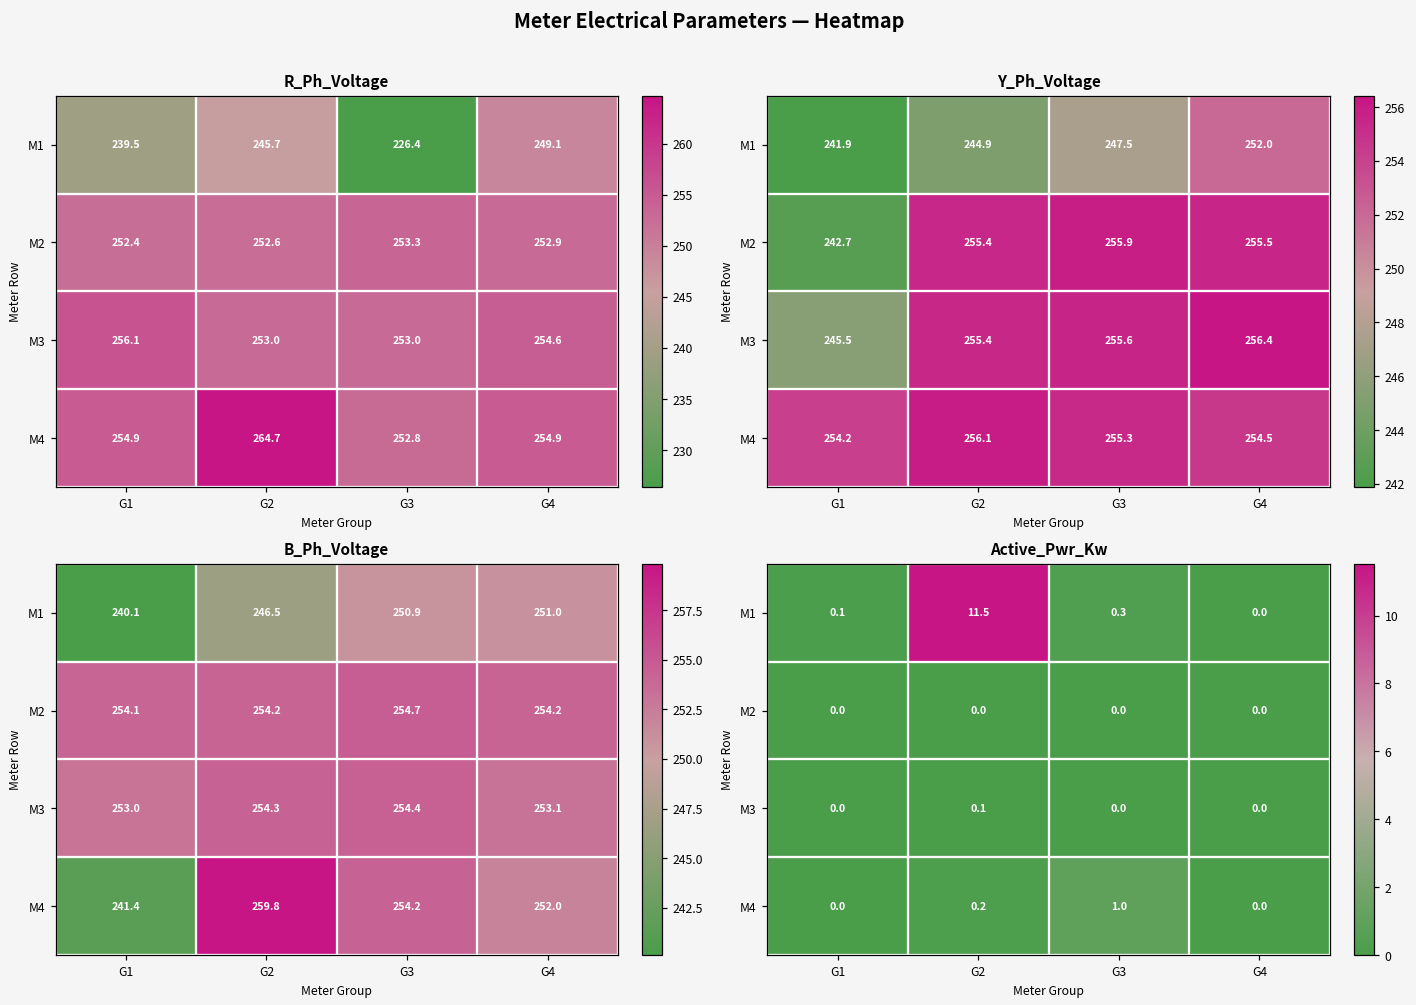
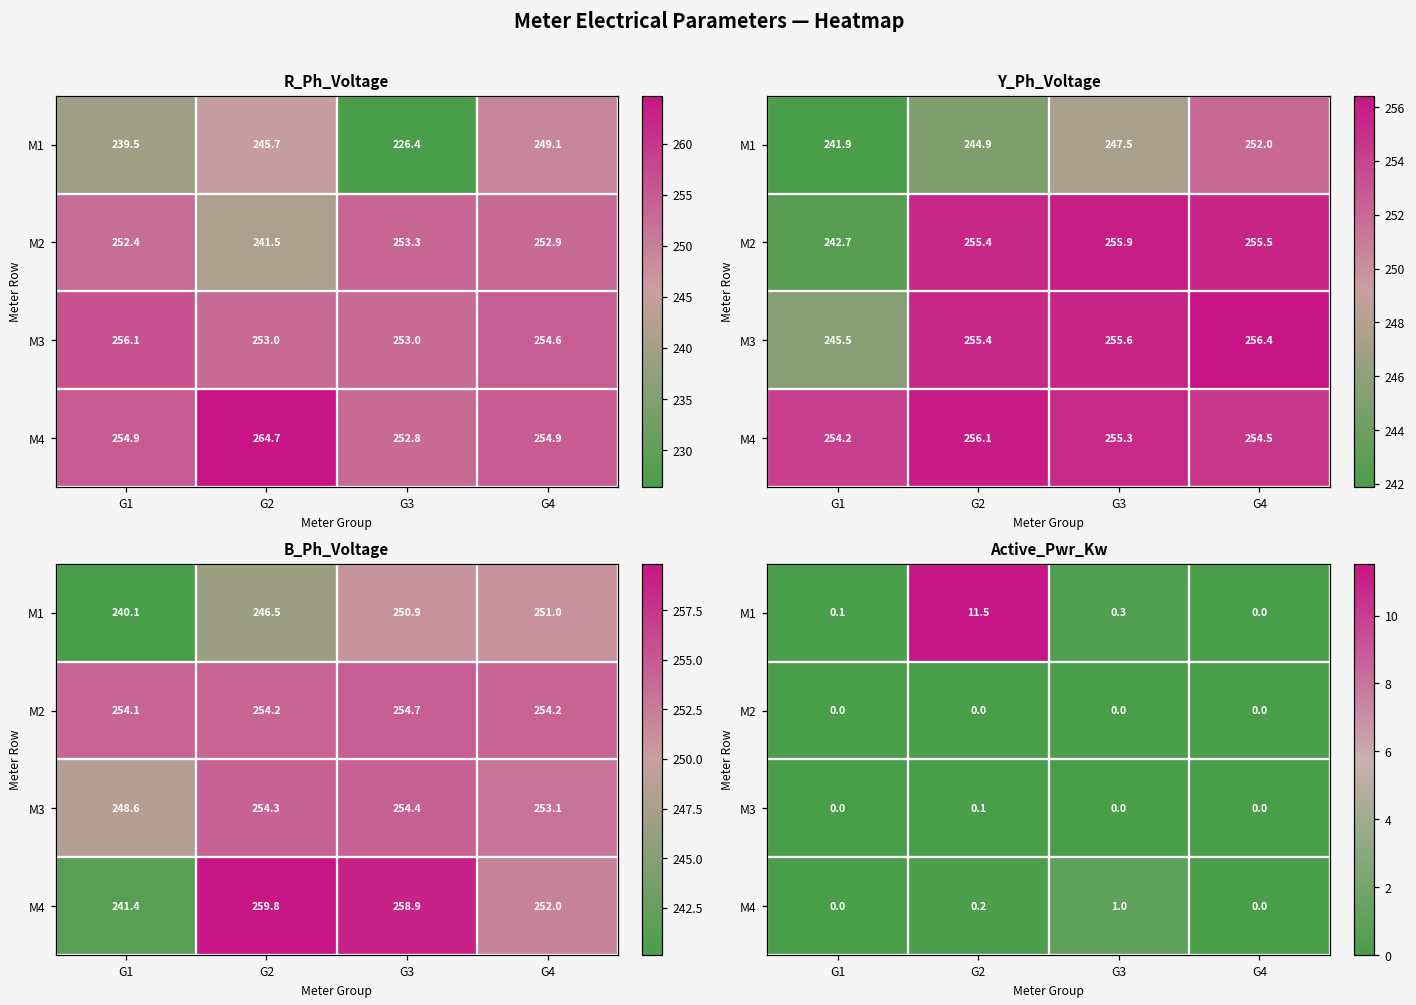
  {
    "R_Ph_Voltage": {
      "M1": {
        "G1": 239.5,
        "G2": 245.7,
        "G3": 226.4,
        "G4": 249.1
      },
      "M2": {
        "G1": 252.4,
-       "G2": 252.6,
+       "G2": 241.5,
        "G3": 253.3,
        "G4": 252.9
      },
      "M3": {
        "G1": 256.1,
        "G2": 253.0,
        "G3": 253.0,
        "G4": 254.6
      },
      "M4": {
        "G1": 254.9,
        "G2": 264.7,
        "G3": 252.8,
        "G4": 254.9
      }
    },
    "Y_Ph_Voltage": {
      "M1": {
        "G1": 241.9,
        "G2": 244.9,
        "G3": 247.5,
        "G4": 252.0
      },
      "M2": {
        "G1": 242.7,
        "G2": 255.4,
        "G3": 255.9,
        "G4": 255.5
      },
      "M3": {
        "G1": 245.5,
        "G2": 255.4,
        "G3": 255.6,
        "G4": 256.4
      },
      "M4": {
        "G1": 254.2,
        "G2": 256.1,
        "G3": 255.3,
        "G4": 254.5
      }
    },
    "B_Ph_Voltage": {
      "M1": {
        "G1": 240.1,
        "G2": 246.5,
        "G3": 250.9,
        "G4": 251.0
      },
      "M2": {
        "G1": 254.1,
        "G2": 254.2,
        "G3": 254.7,
        "G4": 254.2
      },
      "M3": {
-       "G1": 253.0,
+       "G1": 248.6,
        "G2": 254.3,
        "G3": 254.4,
        "G4": 253.1
      },
      "M4": {
        "G1": 241.4,
        "G2": 259.8,
-       "G3": 254.2,
+       "G3": 258.9,
        "G4": 252.0
      }
    },
    "Active_Pwr_Kw": {
      "M1": {
        "G1": 0.1,
        "G2": 11.5,
        "G3": 0.3,
        "G4": 0.0
      },
      "M2": {
        "G1": 0.0,
        "G2": 0.0,
        "G3": 0.0,
        "G4": 0.0
      },
      "M3": {
        "G1": 0.0,
        "G2": 0.1,
        "G3": 0.0,
        "G4": 0.0
      },
      "M4": {
        "G1": 0.0,
        "G2": 0.2,
        "G3": 1.0,
        "G4": 0.0
      }
    }
  }
